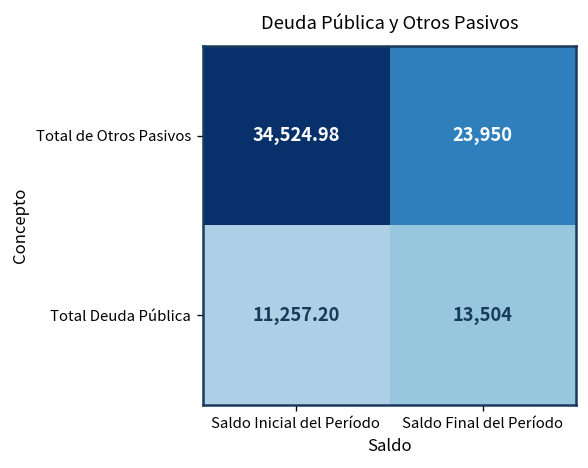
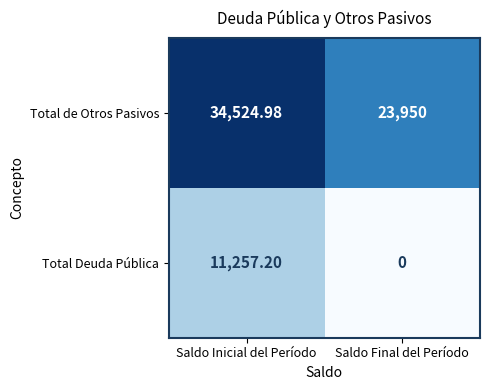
  {
    "Total de Otros Pasivos": {
      "Saldo Inicial del Período": "34,524.98",
      "Saldo Final del Período": "23,950"
    },
    "Total Deuda Pública": {
      "Saldo Inicial del Período": "11,257.20",
-     "Saldo Final del Período": "13,504"
+     "Saldo Final del Período": "0"
    }
  }
